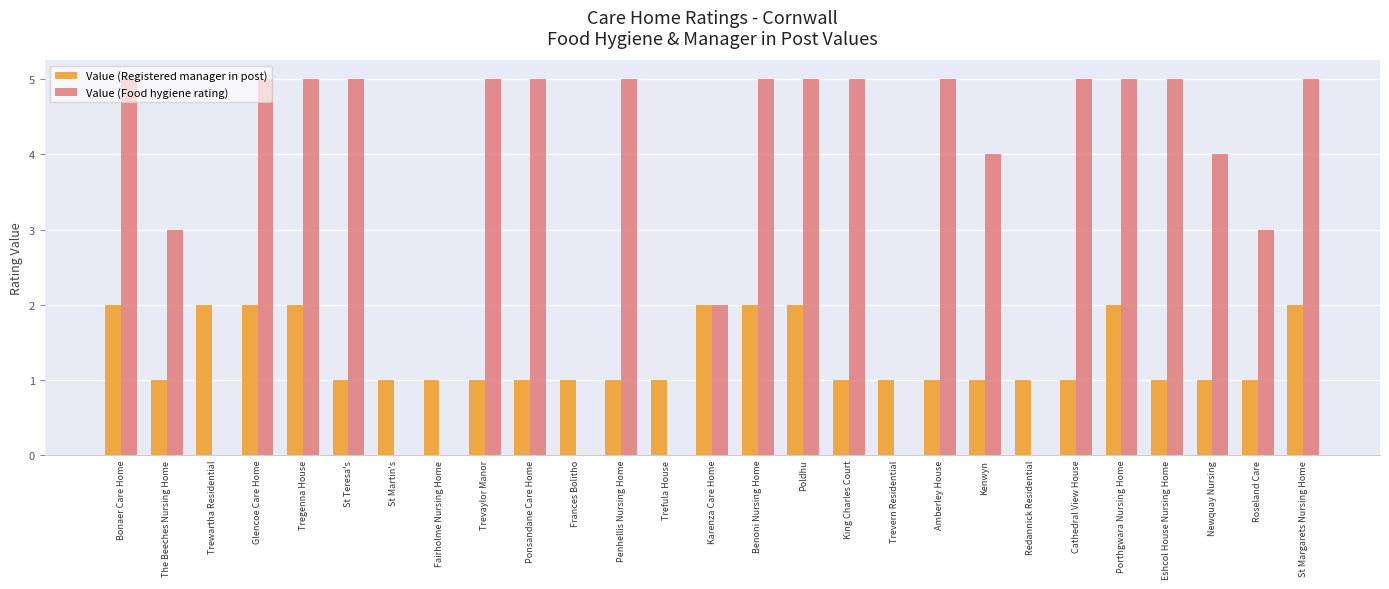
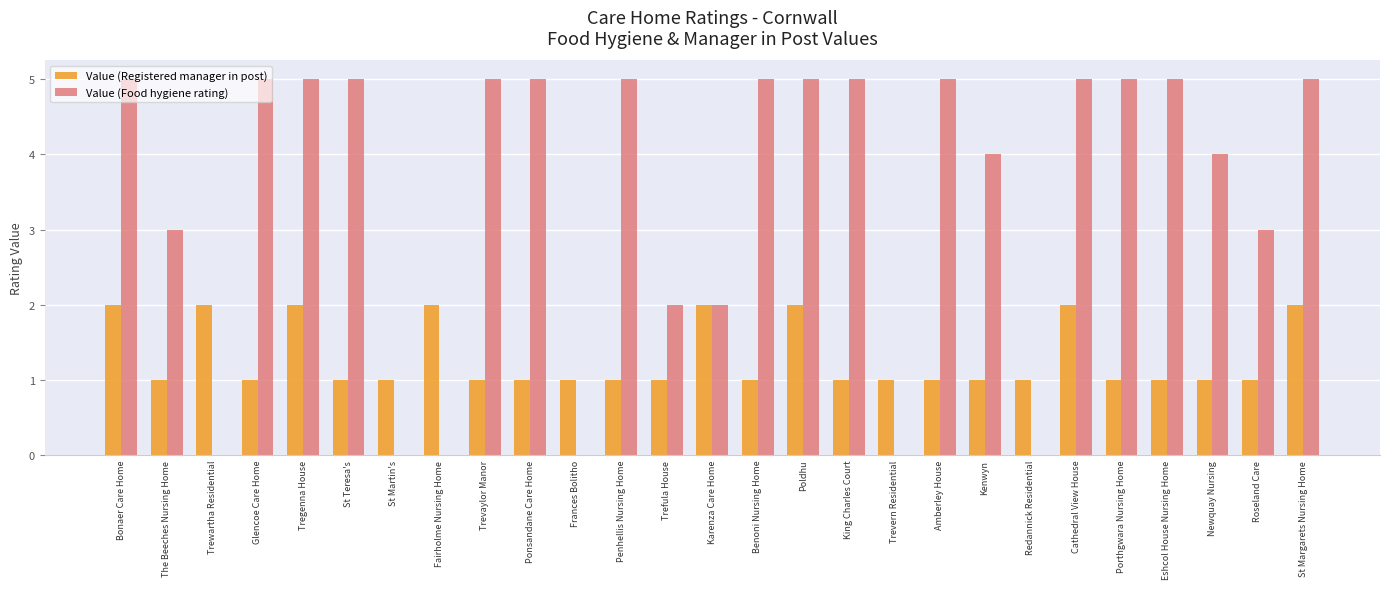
  {
    "Value (Registered manager in post)": {
      "Bonaer Care Home": 2,
      "The Beeches Nursing Home": 1,
      "Trewartha Residential": 2,
-     "Glencoe Care Home": 2,
+     "Glencoe Care Home": 1,
      "Tregenna House": 2,
      "St Teresa's": 1,
      "St Martin's": 1,
-     "Fairholme Nursing Home": 1,
+     "Fairholme Nursing Home": 2,
      "Trevaylor Manor": 1,
      "Ponsandane Care Home": 1,
      "Frances Bolitho": 1,
      "Penhellis Nursing Home": 1,
      "Trefula House": 1,
      "Karenza Care Home": 2,
-     "Benoni Nursing Home": 2,
+     "Benoni Nursing Home": 1,
      "Poldhu": 2,
      "King Charles Court": 1,
      "Trevern Residential": 1,
      "Amberley House": 1,
      "Kenwyn": 1,
      "Redannick Residential": 1,
-     "Cathedral View House": 1,
-     "Porthgwara Nursing Home": 2,
+     "Cathedral View House": 2,
+     "Porthgwara Nursing Home": 1,
      "Eshcol House Nursing Home": 1,
      "Newquay Nursing": 1,
      "Roseland Care": 1,
      "St Margarets Nursing Home": 2
    },
    "Value (Food hygiene rating)": {
      "The Beeches Nursing Home": 3,
      "Trewartha Residential": 0,
      "Tregenna House": 5,
      "St Teresa's": 5,
      "St Martin's": 0,
      "Fairholme Nursing Home": 0,
      "Trevaylor Manor": 5,
      "Ponsandane Care Home": 5,
      "Frances Bolitho": 0,
      "Penhellis Nursing Home": 5,
-     "Trefula House": 0,
+     "Trefula House": 2,
      "Karenza Care Home": 2,
      "Benoni Nursing Home": 5,
      "Poldhu": 5,
      "King Charles Court": 5,
      "Trevern Residential": 0,
      "Amberley House": 5,
      "Kenwyn": 4,
      "Redannick Residential": 0,
      "Cathedral View House": 5,
      "Porthgwara Nursing Home": 5,
      "Eshcol House Nursing Home": 5,
      "Newquay Nursing": 4,
      "Roseland Care": 3,
      "St Margarets Nursing Home": 5
    }
  }
